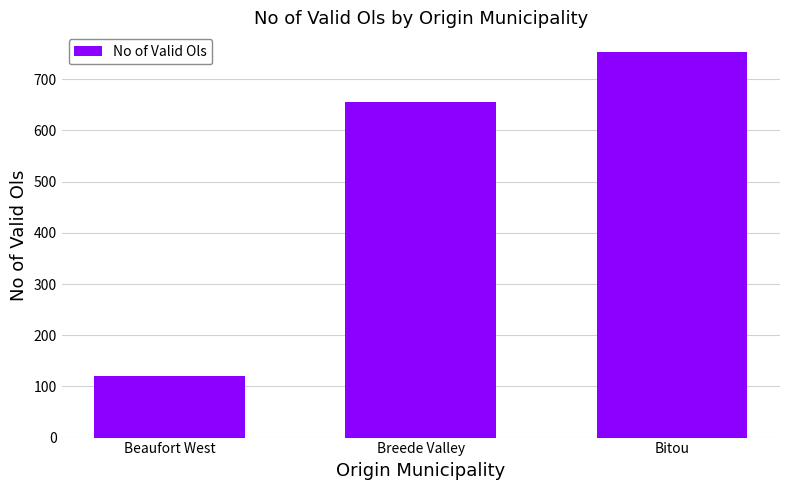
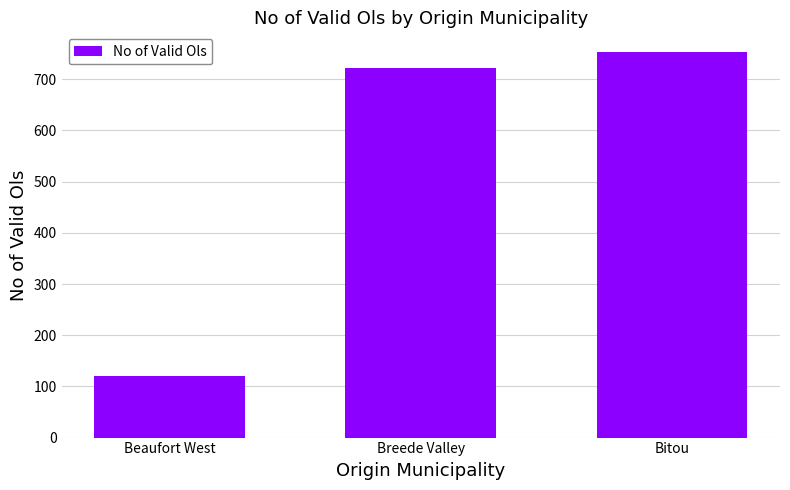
  {
    "Beaufort West": 120,
-   "Breede Valley": 660,
+   "Breede Valley": 720,
    "Bitou": 750
  }
